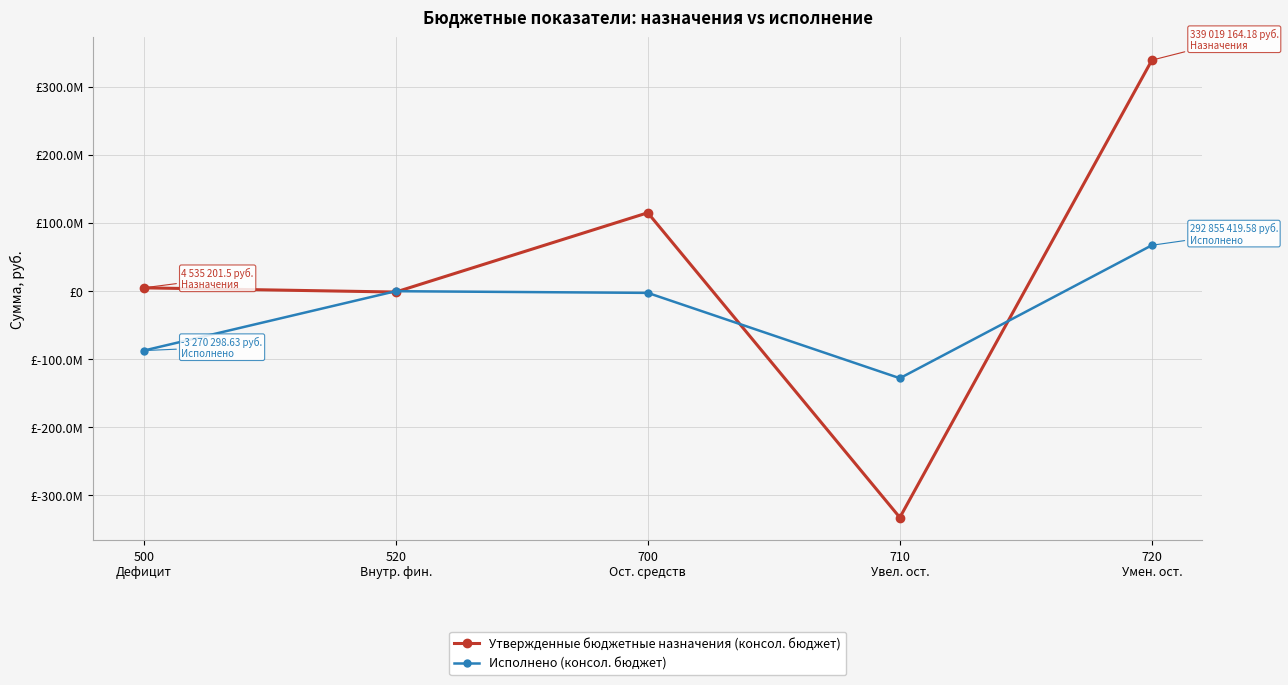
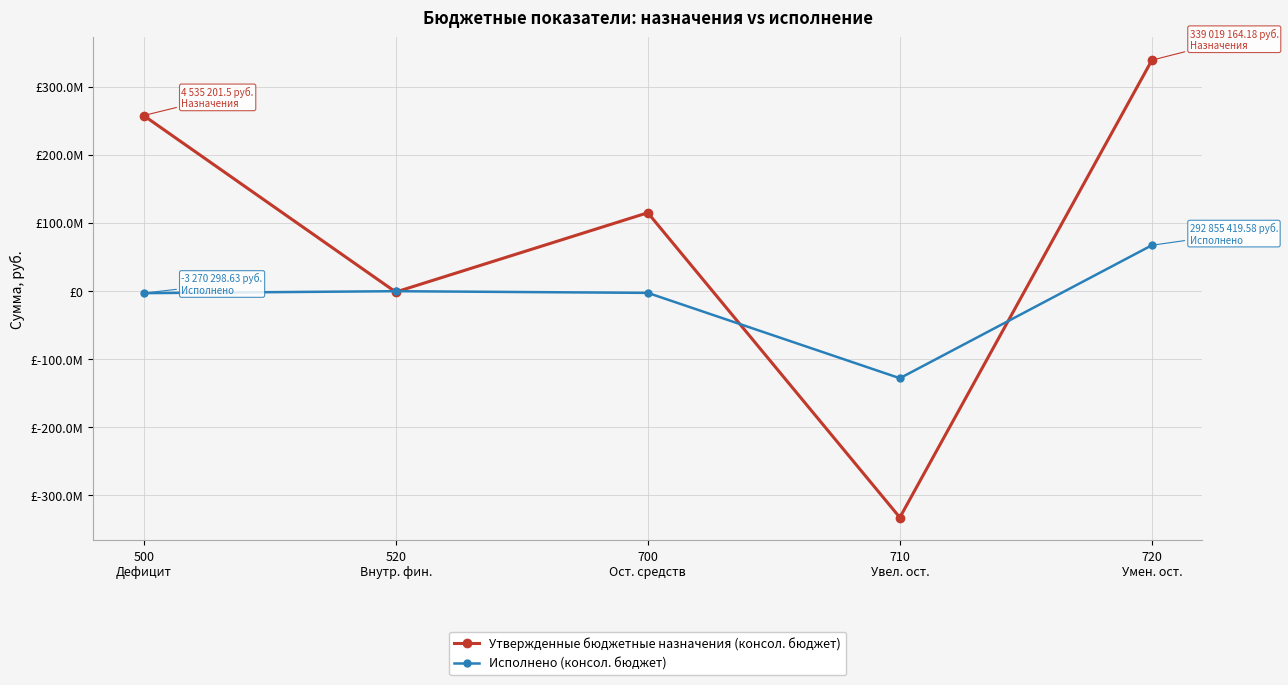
  {
    "Утвержденные бюджетные назначения (консол. бюджет)": {
-     "500 Дефицит": "£0",
+     "500 Дефицит": "£260000000",
      "700 Ост. средств": "£110000000",
      "710 Увел. ост.": "£-330000000"
    },
    "Исполнено (консол. бюджет)": {
-     "500 Дефицит": "£-90000000",
+     "500 Дефицит": "£0",
      "700 Ост. средств": "£0",
      "710 Увел. ост.": "£-130000000"
    }
  }
